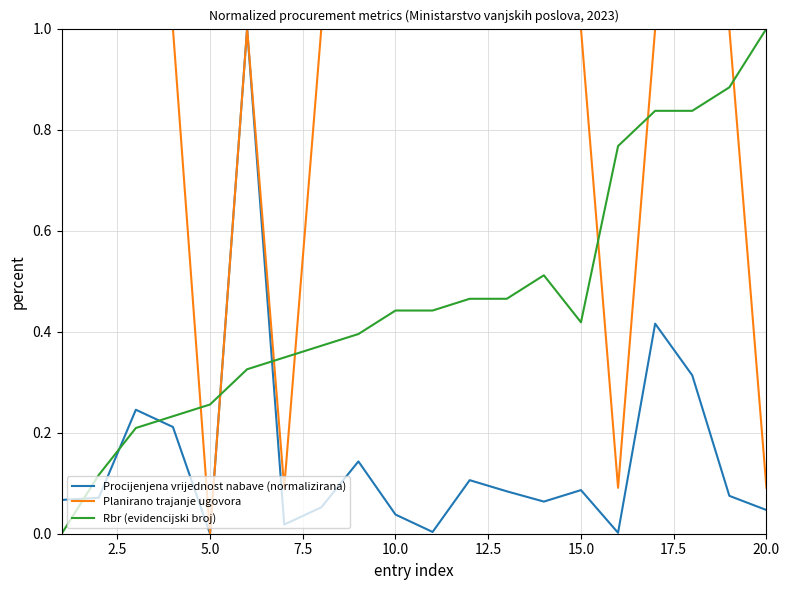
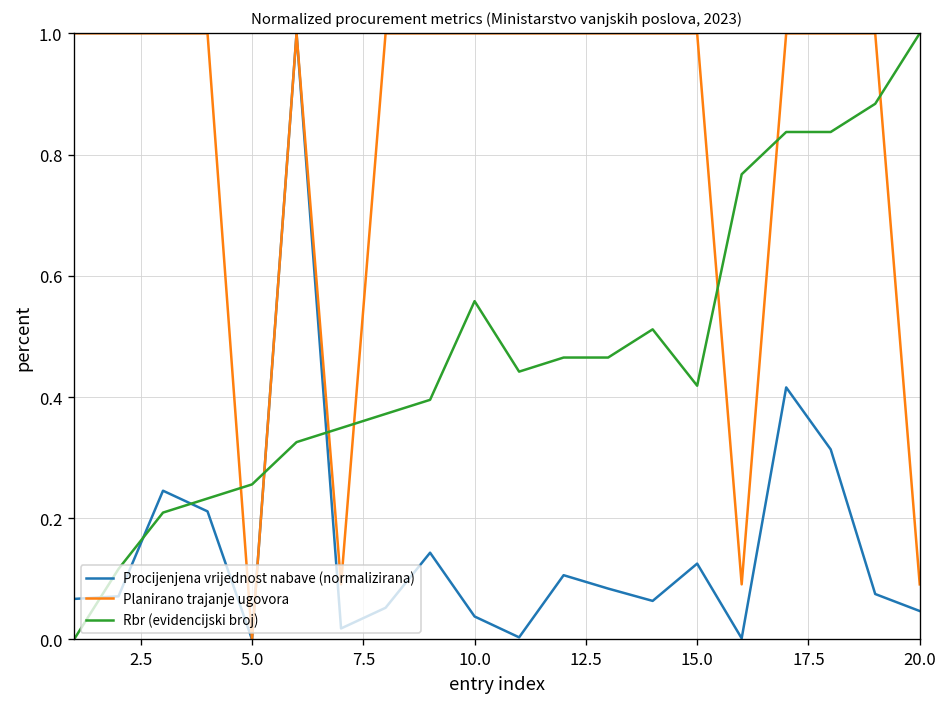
  {
    "Procijenjena vrijednost nabave (normalizirana)": {
      "10.0": 0.04,
-     "15.0": 0.09,
+     "15.0": 0.13,
      "20.0": 0.05
    },
    "Planirano trajanje ugovora": {
      "10.0": 1.00,
      "15.0": 1.00,
      "20.0": 0.09
    },
    "Rbr (evidencijski broj)": {
      "5.0": 0.26,
-     "10.0": 0.44,
+     "10.0": 0.56,
      "15.0": 0.42,
      "20.0": 1.00
    }
  }
